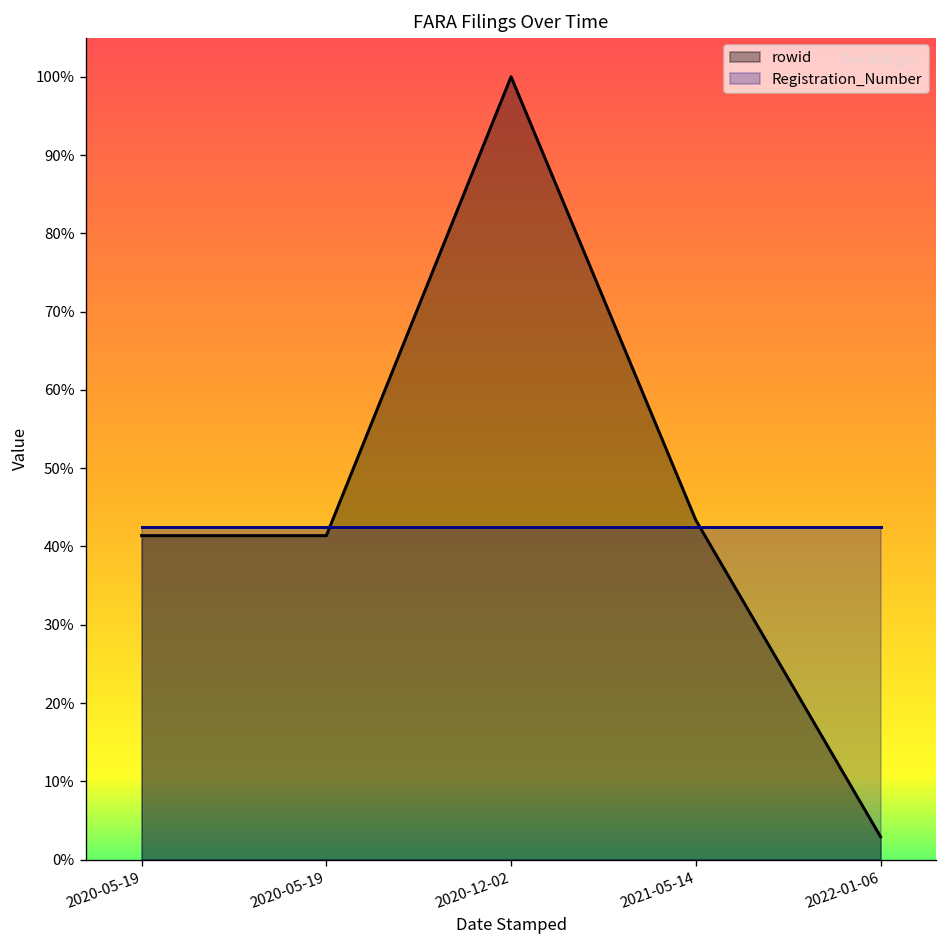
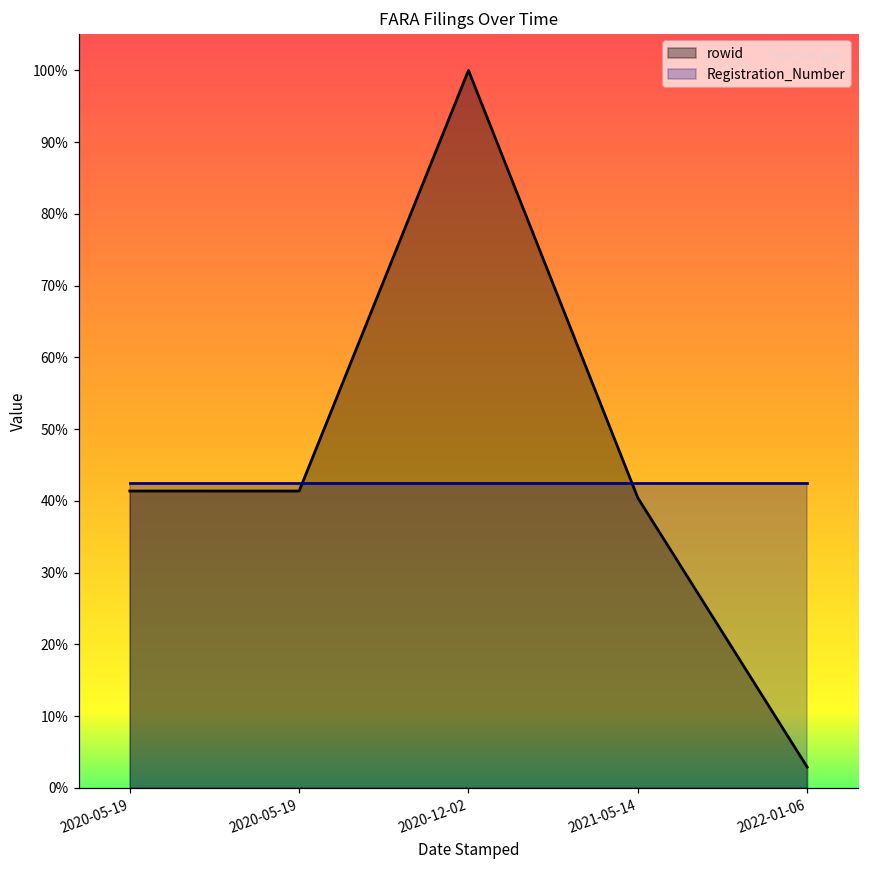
  {
    "rowid": {
      "2020-12-02": "100%",
-     "2021-05-14": "43%",
+     "2021-05-14": "40%",
      "2022-01-06": "3%"
    },
    "Registration_Number": {
      "2020-12-02": "42%",
      "2021-05-14": "42%",
      "2022-01-06": "42%"
    }
  }
